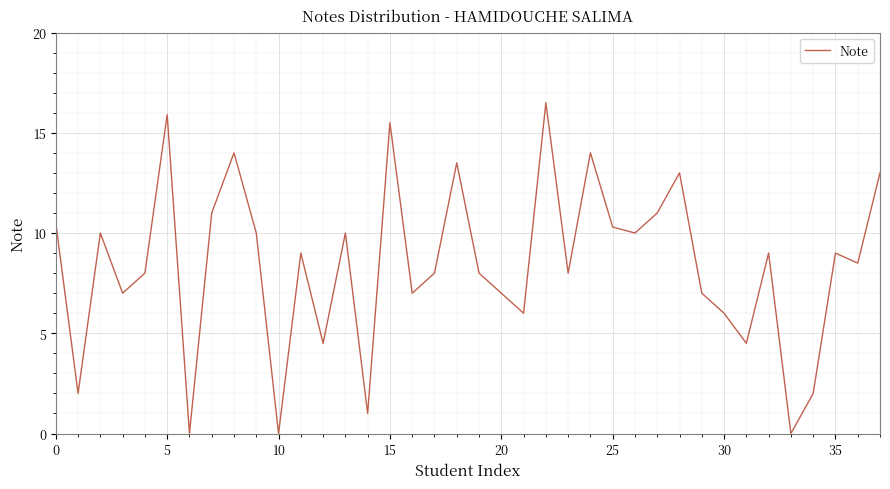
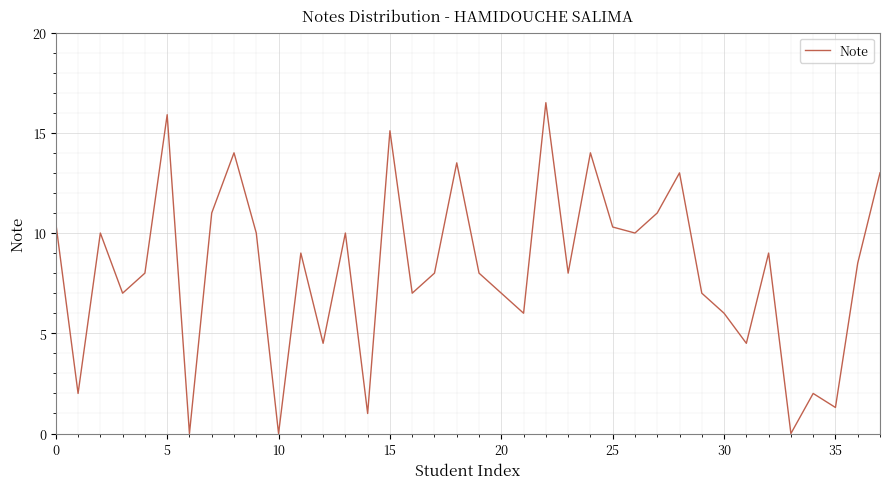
  {
    "0": 10.5,
    "5": 15.9,
    "10": 0.0,
-   "15": 15.5,
+   "15": 15.1,
    "20": 7.0,
    "25": 10.3,
    "30": 6.0,
-   "35": 9.0
+   "35": 1.3
  }
